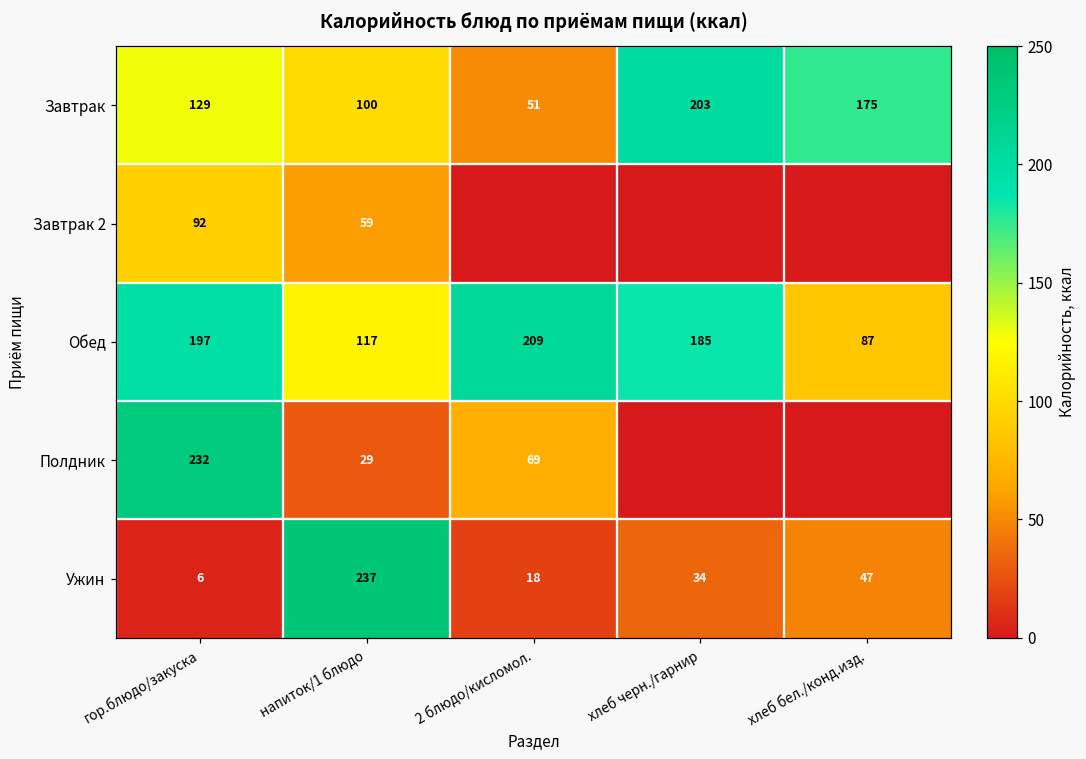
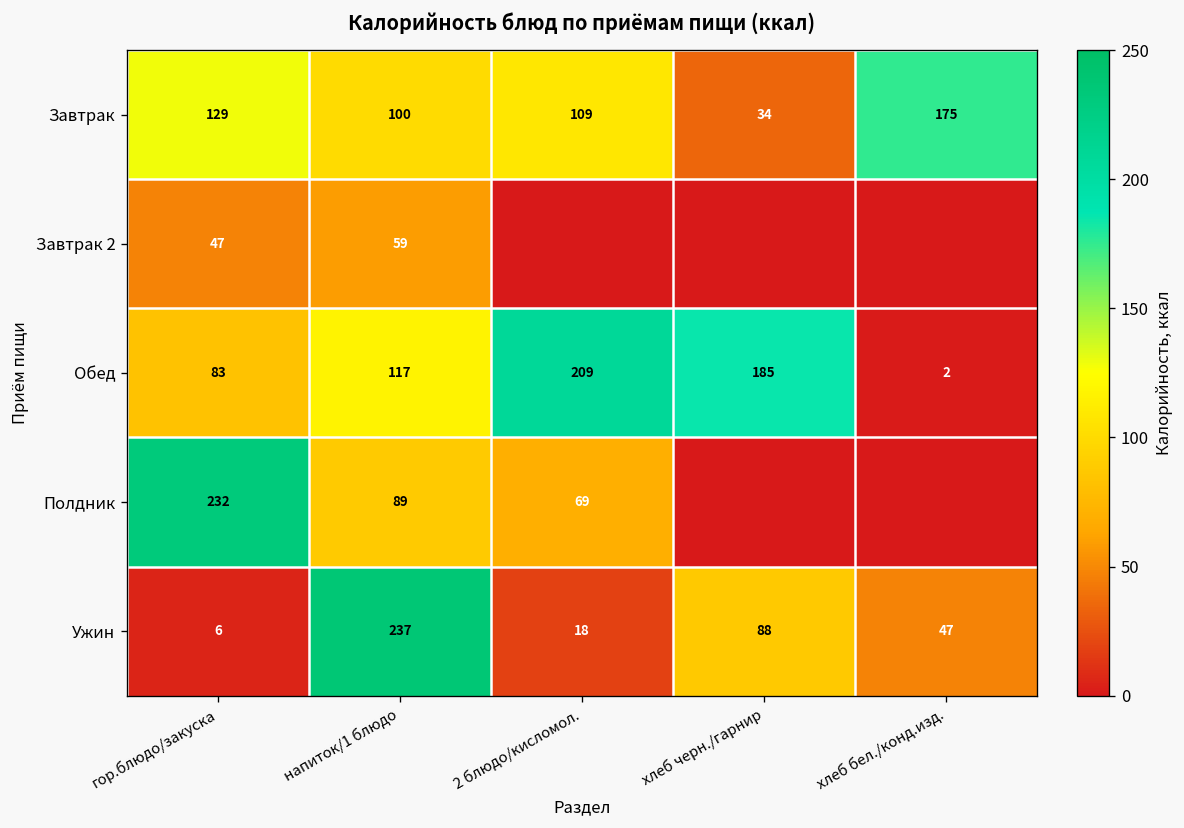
  {
    "Завтрак": {
      "гор.блюдо/закуска": 129,
      "напиток/1 блюдо": 100,
-     "2 блюдо/кисломол.": 51,
-     "хлеб черн./гарнир": 203,
+     "2 блюдо/кисломол.": 109,
+     "хлеб черн./гарнир": 34,
      "хлеб бел./конд.изд.": 175
    },
    "Завтрак 2": {
-     "гор.блюдо/закуска": 92,
+     "гор.блюдо/закуска": 47,
      "напиток/1 блюдо": 59
    },
    "Обед": {
-     "гор.блюдо/закуска": 197,
+     "гор.блюдо/закуска": 83,
      "напиток/1 блюдо": 117,
      "2 блюдо/кисломол.": 209,
      "хлеб черн./гарнир": 185,
-     "хлеб бел./конд.изд.": 87
+     "хлеб бел./конд.изд.": 2
    },
    "Полдник": {
      "гор.блюдо/закуска": 232,
-     "напиток/1 блюдо": 29,
+     "напиток/1 блюдо": 89,
      "2 блюдо/кисломол.": 69
    },
    "Ужин": {
      "гор.блюдо/закуска": 6,
      "напиток/1 блюдо": 237,
      "2 блюдо/кисломол.": 18,
-     "хлеб черн./гарнир": 34,
+     "хлеб черн./гарнир": 88,
      "хлеб бел./конд.изд.": 47
    }
  }
